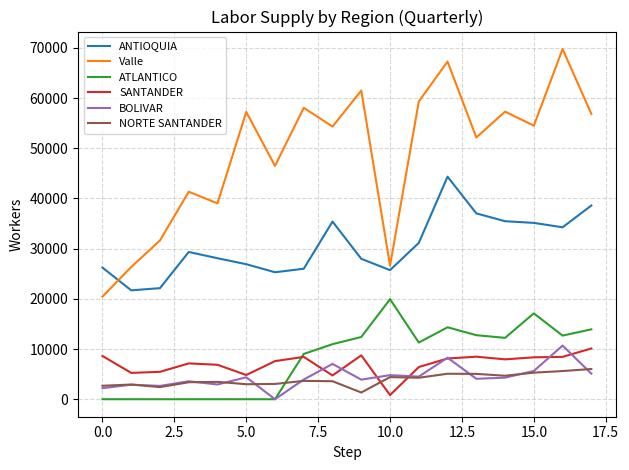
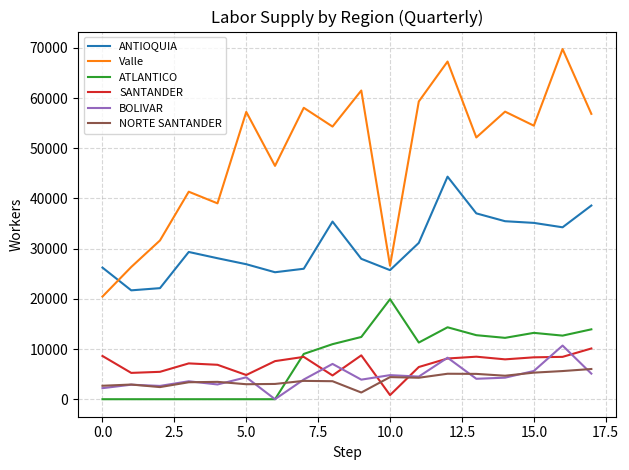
  {
    "ANTIOQUIA": {
      "0.0": 26000,
      "5.0": 27000,
      "10.0": 26000,
      "15.0": 35000
    },
    "Valle": {
      "0.0": 20000,
      "5.0": 57000,
      "10.0": 27000,
      "15.0": 54000
    },
    "ATLANTICO": {
      "0.0": 0,
      "5.0": 0,
      "10.0": 20000,
-     "15.0": 17000
+     "15.0": 13000
    },
    "SANTANDER": {
      "0.0": 9000,
      "10.0": 1000,
      "15.0": 8000
    },
    "NORTE SANTANDER": {
      "5.0": 3000
    }
  }
